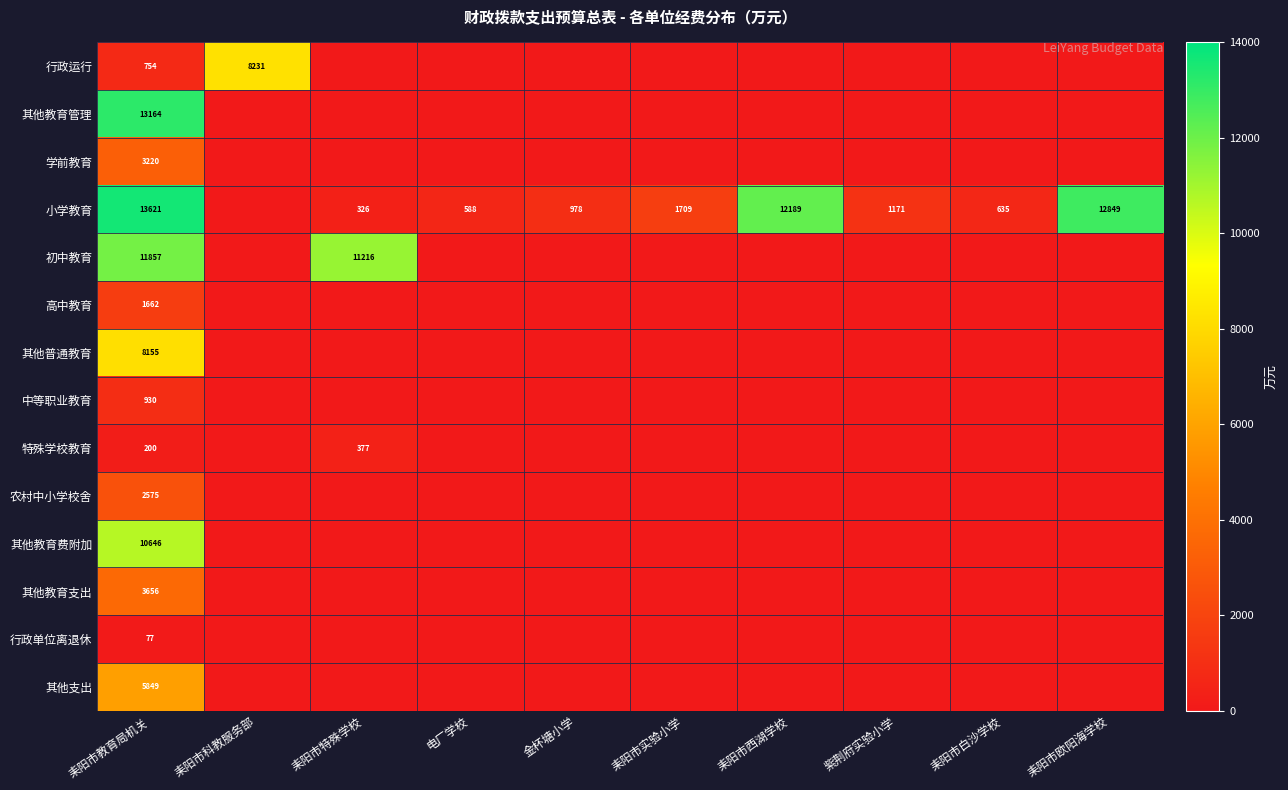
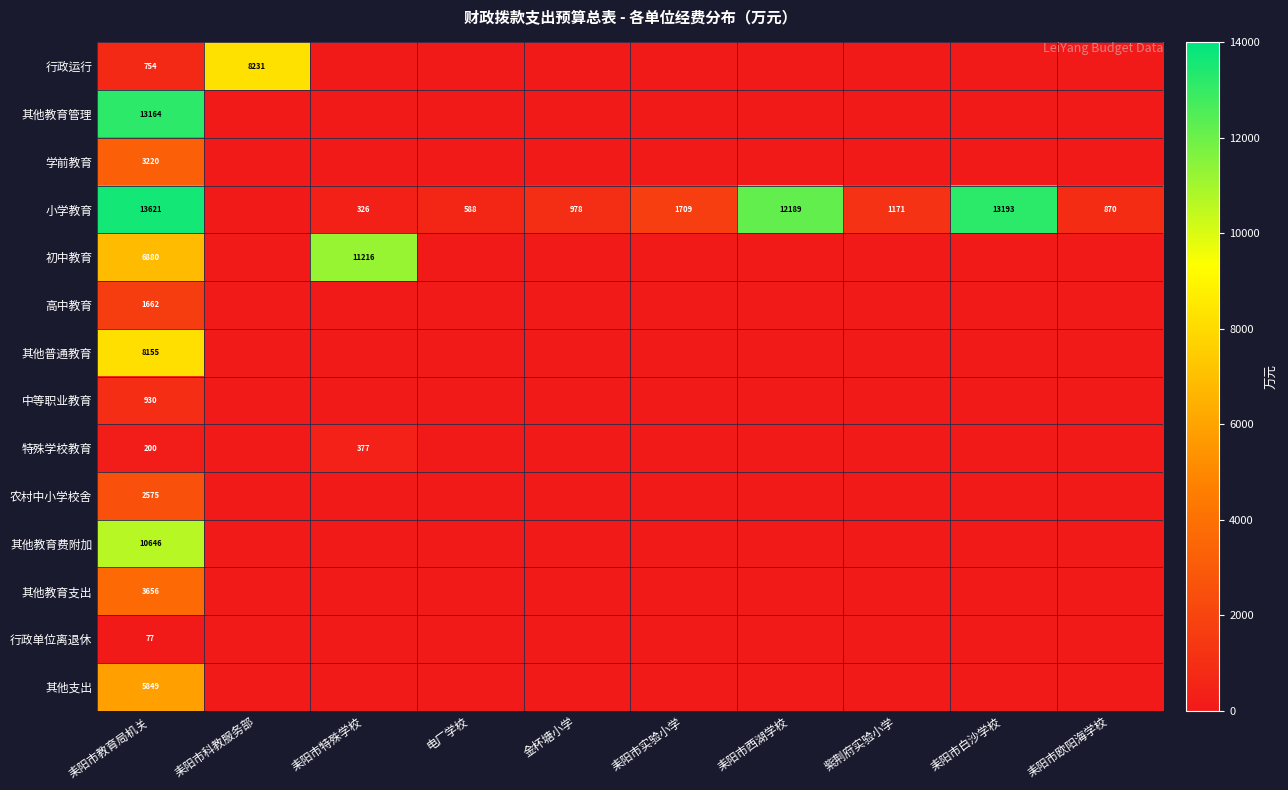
  {
    "行政运行": {
      "耒阳市教育局机关": 754,
      "耒阳市科教服务部": 8231
    },
    "其他教育管理": {
      "耒阳市教育局机关": 13164
    },
    "学前教育": {
      "耒阳市教育局机关": 3220
    },
    "小学教育": {
      "耒阳市教育局机关": 13621,
      "耒阳市特殊学校": 326,
      "电厂学校": 588,
      "金杯塘小学": 978,
      "耒阳市实验小学": 1709,
      "耒阳市西湖学校": 12189,
      "紫荆府实验小学": 1171,
-     "耒阳市白沙学校": 635,
-     "耒阳市欧阳海学校": 12849
+     "耒阳市白沙学校": 13193,
+     "耒阳市欧阳海学校": 870
    },
    "初中教育": {
-     "耒阳市教育局机关": 11857,
+     "耒阳市教育局机关": 6880,
      "耒阳市特殊学校": 11216
    },
    "高中教育": {
      "耒阳市教育局机关": 1662
    },
    "其他普通教育": {
      "耒阳市教育局机关": 8155
    },
    "中等职业教育": {
      "耒阳市教育局机关": 930
    },
    "特殊学校教育": {
      "耒阳市教育局机关": 200,
      "耒阳市特殊学校": 377
    },
    "农村中小学校舍": {
      "耒阳市教育局机关": 2575
    },
    "其他教育费附加": {
      "耒阳市教育局机关": 10646
    },
    "其他教育支出": {
      "耒阳市教育局机关": 3656
    },
    "行政单位离退休": {
      "耒阳市教育局机关": 77
    },
    "其他支出": {
      "耒阳市教育局机关": 5849
    }
  }
